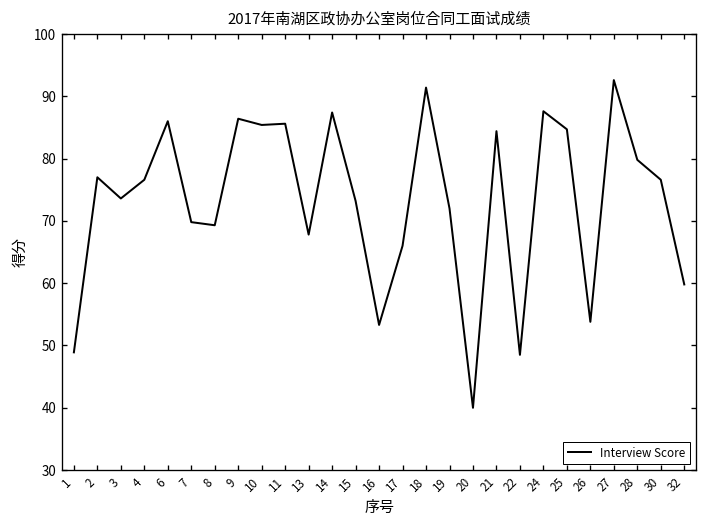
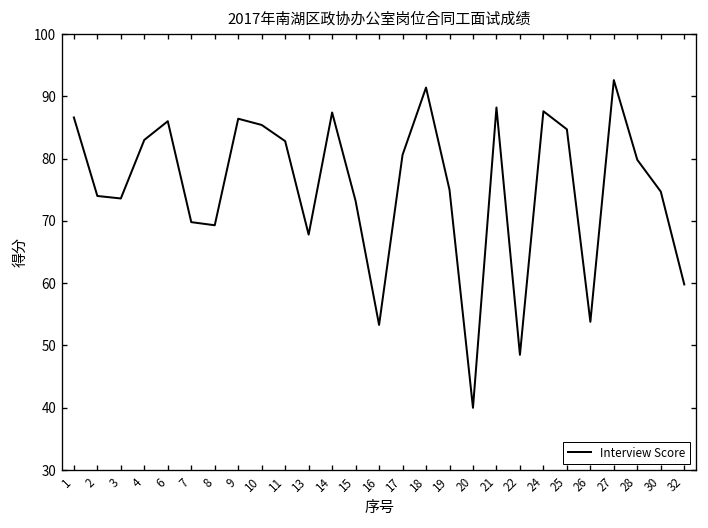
  {
-   "1": 49,
-   "2": 77,
+   "1": 87,
+   "2": 74,
    "3": 74,
-   "4": 77,
+   "4": 83,
    "6": 86,
    "7": 70,
    "8": 69,
    "9": 86,
    "10": 85,
-   "11": 86,
+   "11": 83,
    "13": 68,
    "14": 87,
    "15": 73,
    "16": 53,
-   "17": 66,
+   "17": 81,
    "18": 91,
-   "19": 72,
+   "19": 75,
    "20": 40,
-   "21": 84,
+   "21": 88,
    "22": 49,
    "24": 88,
    "25": 85,
    "26": 54,
    "27": 93,
    "28": 80,
-   "30": 77,
+   "30": 75,
    "32": 60
  }
